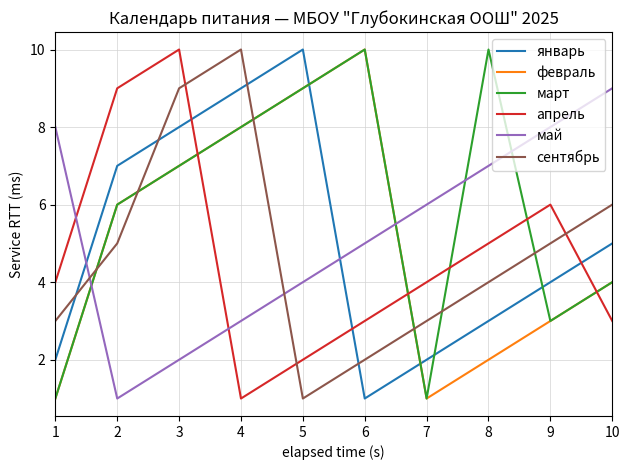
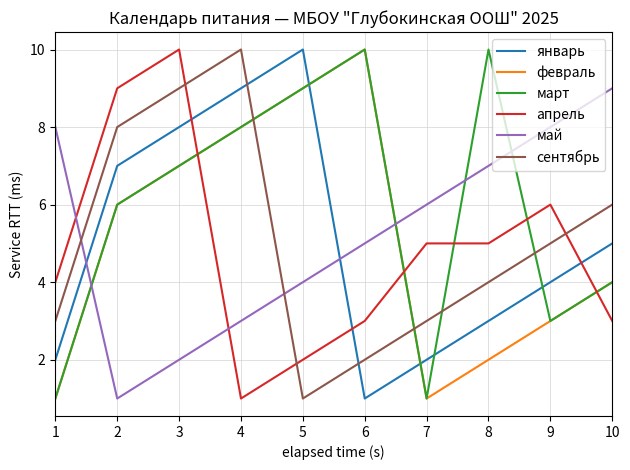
  {
    "январь": {
      "1": 2,
      "2": 7,
      "3": 8,
      "4": 9,
      "5": 10,
      "6": 1,
      "7": 2,
      "8": 3,
      "9": 4,
      "10": 5
    },
    "февраль": {
      "8": 2
    },
    "март": {
      "8": 10
    },
    "апрель": {
      "1": 4,
      "2": 9,
      "3": 10,
      "4": 1,
      "5": 2,
      "6": 3,
-     "7": 4,
+     "7": 5,
      "8": 5,
      "9": 6,
      "10": 3
    },
    "май": {
      "1": 8,
      "2": 1,
      "3": 2,
      "4": 3,
      "5": 4,
      "6": 5,
      "7": 6,
      "8": 7,
      "10": 9
    },
    "сентябрь": {
      "1": 3,
-     "2": 5,
+     "2": 8,
      "3": 9,
      "4": 10,
      "5": 1,
      "6": 2,
      "7": 3,
      "8": 4,
      "9": 5,
      "10": 6
    }
  }
